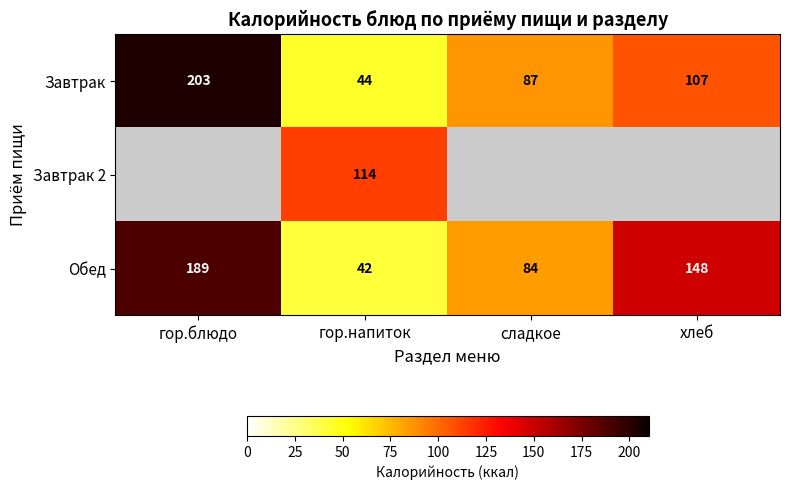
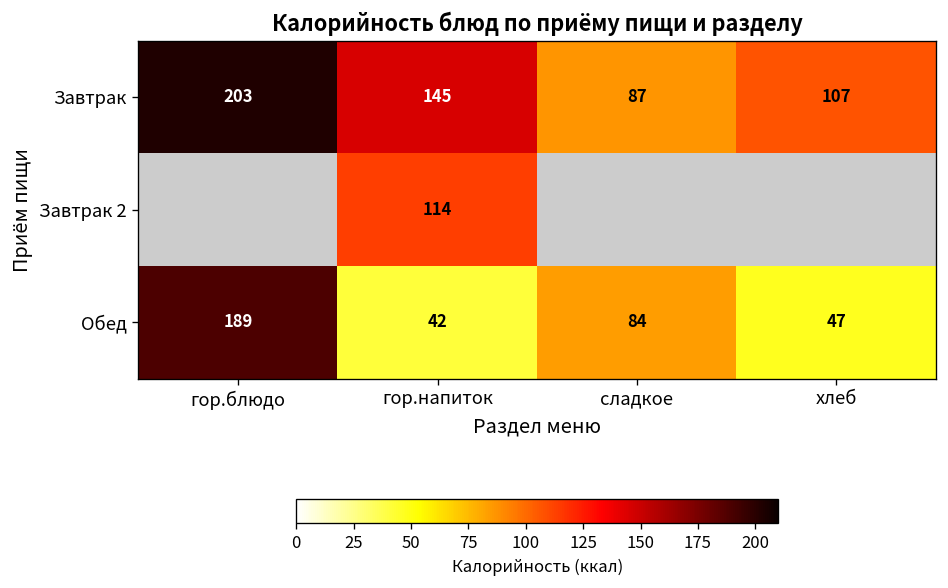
  {
    "Завтрак": {
      "гор.блюдо": 203,
-     "гор.напиток": 44,
+     "гор.напиток": 145,
      "сладкое": 87,
      "хлеб": 107
    },
    "Завтрак 2": {
      "гор.напиток": 114
    },
    "Обед": {
      "гор.блюдо": 189,
      "гор.напиток": 42,
      "сладкое": 84,
-     "хлеб": 148
+     "хлеб": 47
    }
  }
